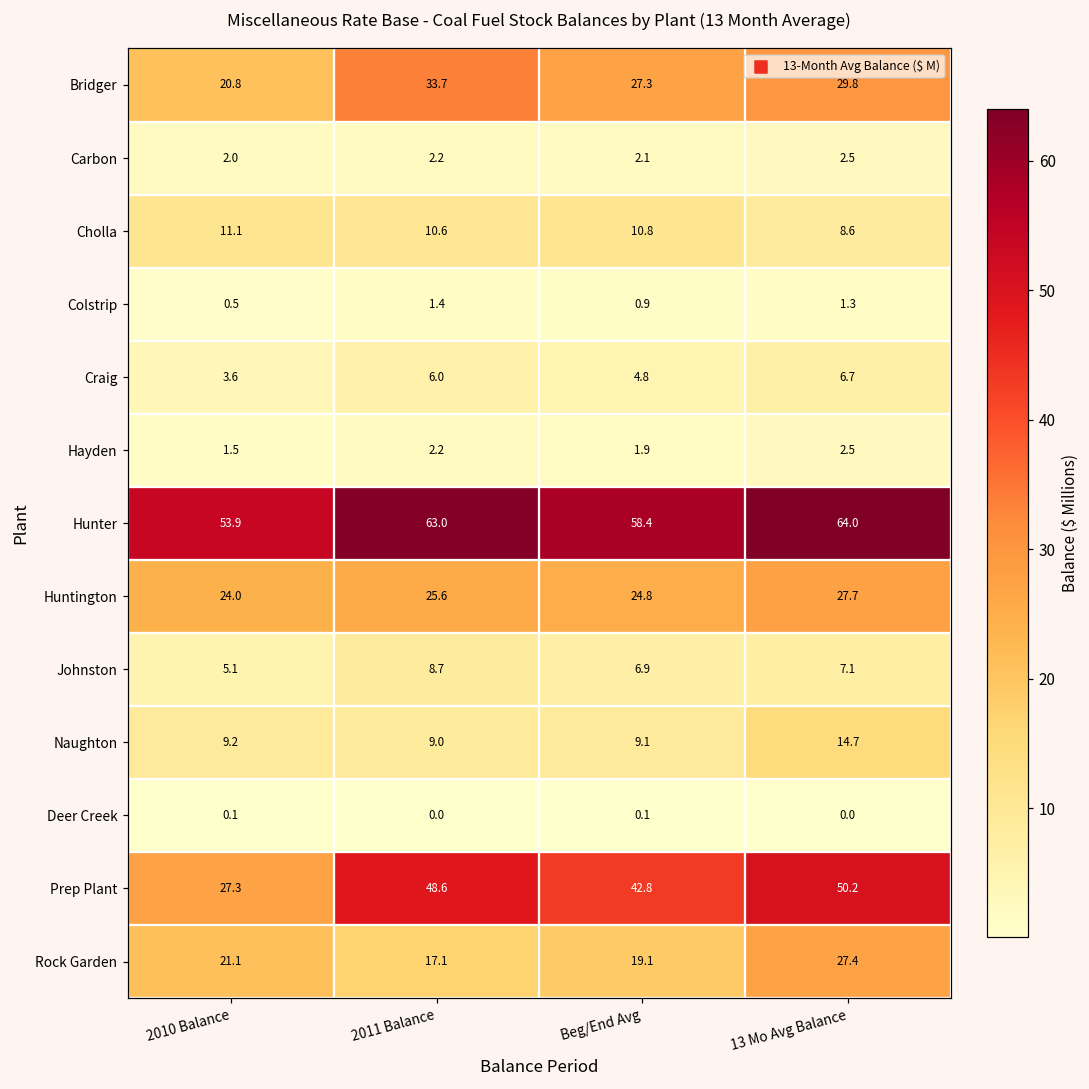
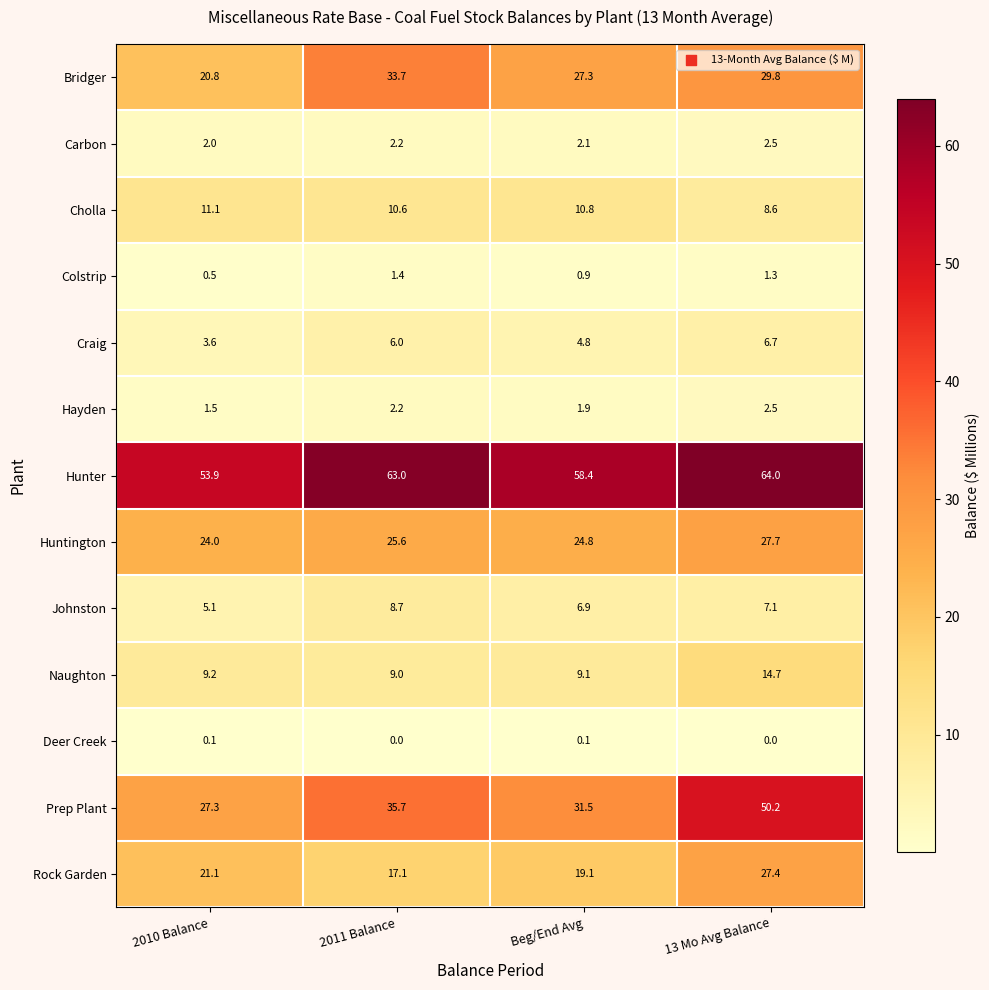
  {
    "Bridger": {
      "2010 Balance": 20.8,
      "2011 Balance": 33.7,
      "Beg/End Avg": 27.3,
      "13 Mo Avg Balance": 29.8
    },
    "Carbon": {
      "2010 Balance": 2.0,
      "2011 Balance": 2.2,
      "Beg/End Avg": 2.1,
      "13 Mo Avg Balance": 2.5
    },
    "Cholla": {
      "2010 Balance": 11.1,
      "2011 Balance": 10.6,
      "Beg/End Avg": 10.8,
      "13 Mo Avg Balance": 8.6
    },
    "Colstrip": {
      "2010 Balance": 0.5,
      "2011 Balance": 1.4,
      "Beg/End Avg": 0.9,
      "13 Mo Avg Balance": 1.3
    },
    "Craig": {
      "2010 Balance": 3.6,
      "2011 Balance": 6.0,
      "Beg/End Avg": 4.8,
      "13 Mo Avg Balance": 6.7
    },
    "Hayden": {
      "2010 Balance": 1.5,
      "2011 Balance": 2.2,
      "Beg/End Avg": 1.9,
      "13 Mo Avg Balance": 2.5
    },
    "Hunter": {
      "2010 Balance": 53.9,
      "2011 Balance": 63.0,
      "Beg/End Avg": 58.4,
      "13 Mo Avg Balance": 64.0
    },
    "Huntington": {
      "2010 Balance": 24.0,
      "2011 Balance": 25.6,
      "Beg/End Avg": 24.8,
      "13 Mo Avg Balance": 27.7
    },
    "Johnston": {
      "2010 Balance": 5.1,
      "2011 Balance": 8.7,
      "Beg/End Avg": 6.9,
      "13 Mo Avg Balance": 7.1
    },
    "Naughton": {
      "2010 Balance": 9.2,
      "2011 Balance": 9.0,
      "Beg/End Avg": 9.1,
      "13 Mo Avg Balance": 14.7
    },
    "Deer Creek": {
      "2010 Balance": 0.1,
      "2011 Balance": 0.0,
      "Beg/End Avg": 0.1,
      "13 Mo Avg Balance": 0.0
    },
    "Prep Plant": {
      "2010 Balance": 27.3,
-     "2011 Balance": 48.6,
-     "Beg/End Avg": 42.8,
+     "2011 Balance": 35.7,
+     "Beg/End Avg": 31.5,
      "13 Mo Avg Balance": 50.2
    },
    "Rock Garden": {
      "2010 Balance": 21.1,
      "2011 Balance": 17.1,
      "Beg/End Avg": 19.1,
      "13 Mo Avg Balance": 27.4
    }
  }
